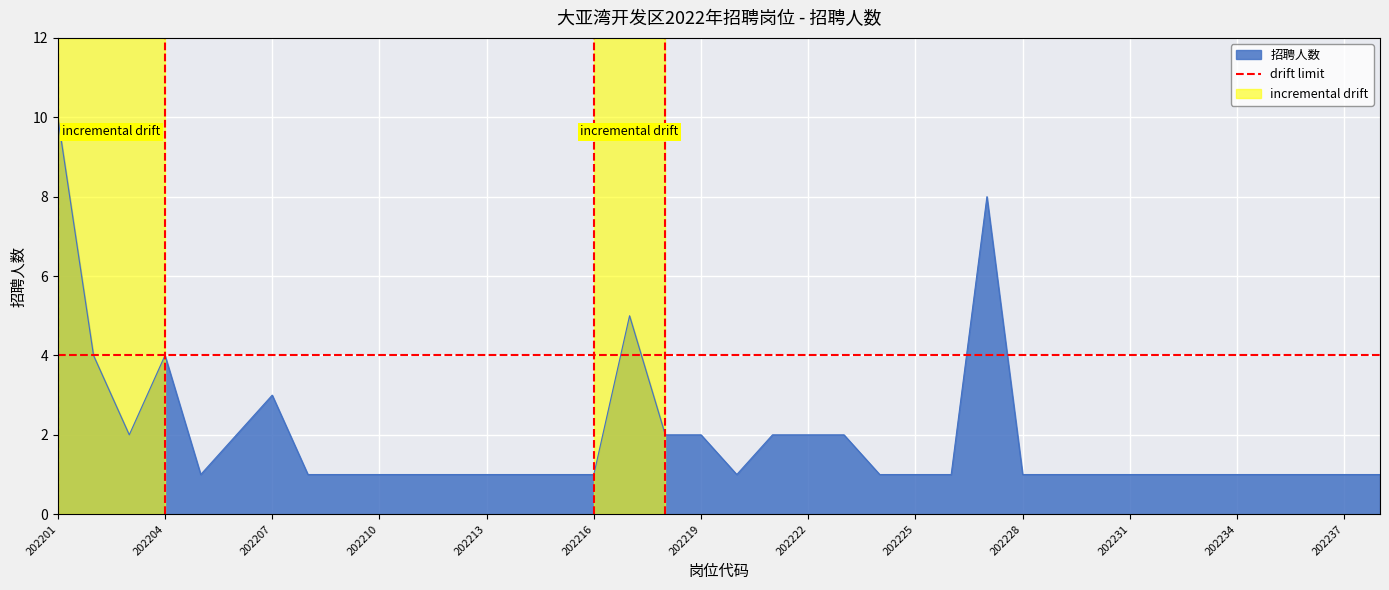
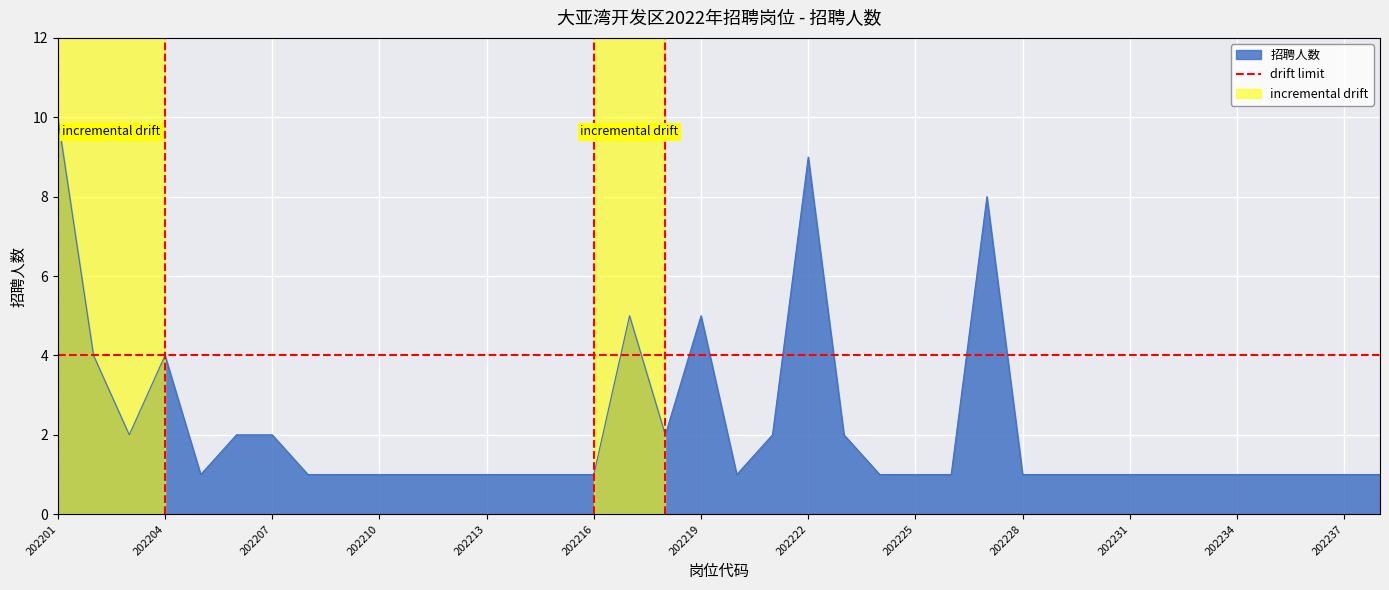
  {
    "招聘人数": {
-     "202207": 3,
+     "202207": 2,
      "202210": 1,
      "202213": 1,
-     "202219": 2,
-     "202222": 2,
+     "202219": 5,
+     "202222": 9,
      "202225": 1,
      "202228": 1,
      "202231": 1,
      "202234": 1,
      "202237": 1
    },
    "drift limit": {
      "202207": 4,
      "202210": 4,
      "202213": 4,
      "202219": 4,
      "202222": 4,
      "202225": 4,
      "202228": 4,
      "202231": 4,
      "202234": 4,
      "202237": 4
    }
  }
